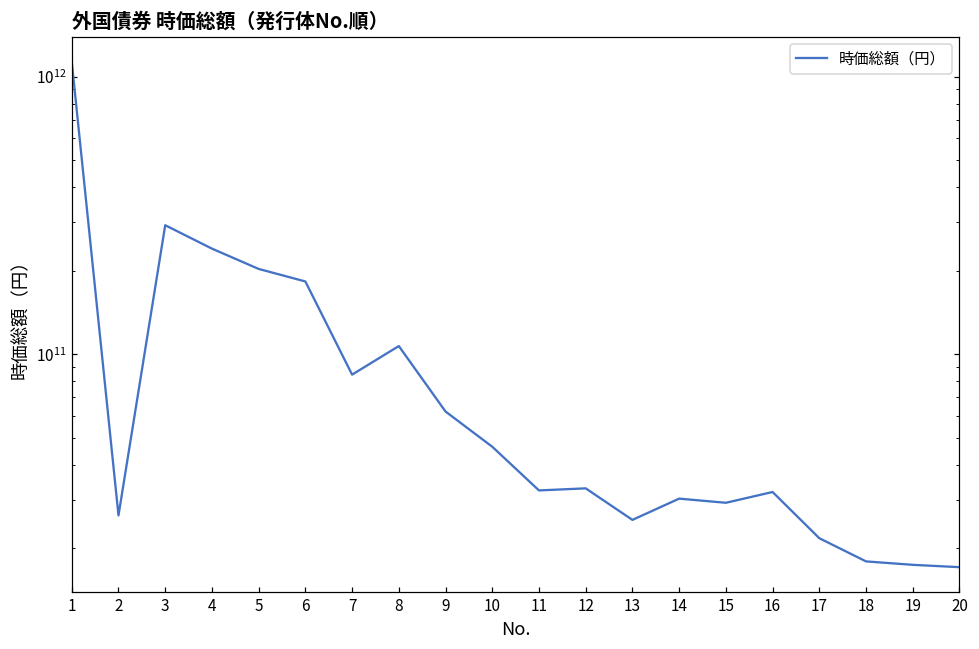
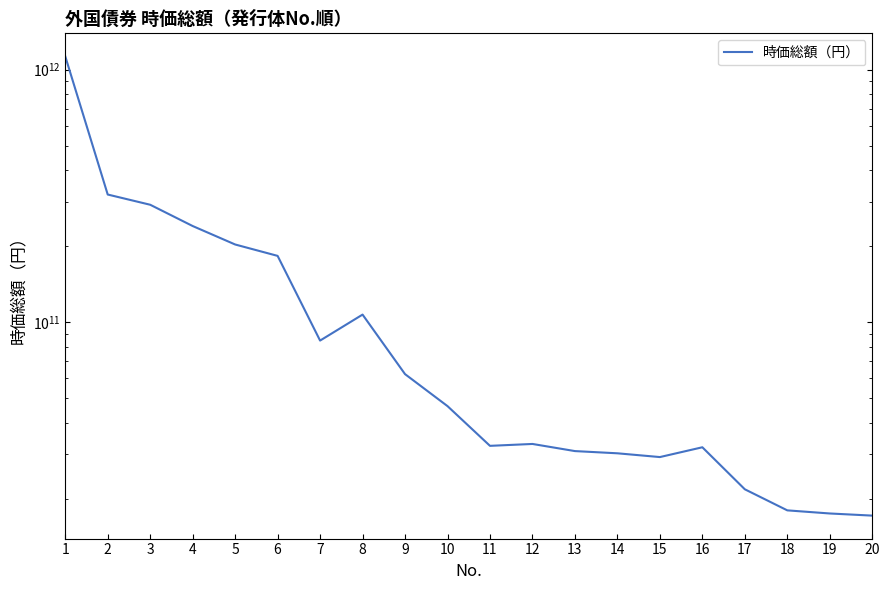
  {
    "1": 1100000000000,
-   "2": 26000000000,
+   "2": 320000000000,
    "3": 290000000000,
    "4": 240000000000,
    "5": 200000000000,
    "6": 180000000000,
    "7": 85000000000,
    "8": 107000000000,
    "9": 62000000000,
    "10": 46000000000,
    "11": 32000000000,
    "12": 33000000000,
-   "13": 25000000000,
+   "13": 31000000000,
    "14": 30000000000,
    "15": 29000000000,
    "16": 32000000000,
    "17": 22000000000,
    "18": 18000000000,
    "19": 17000000000,
    "20": 17000000000
  }
